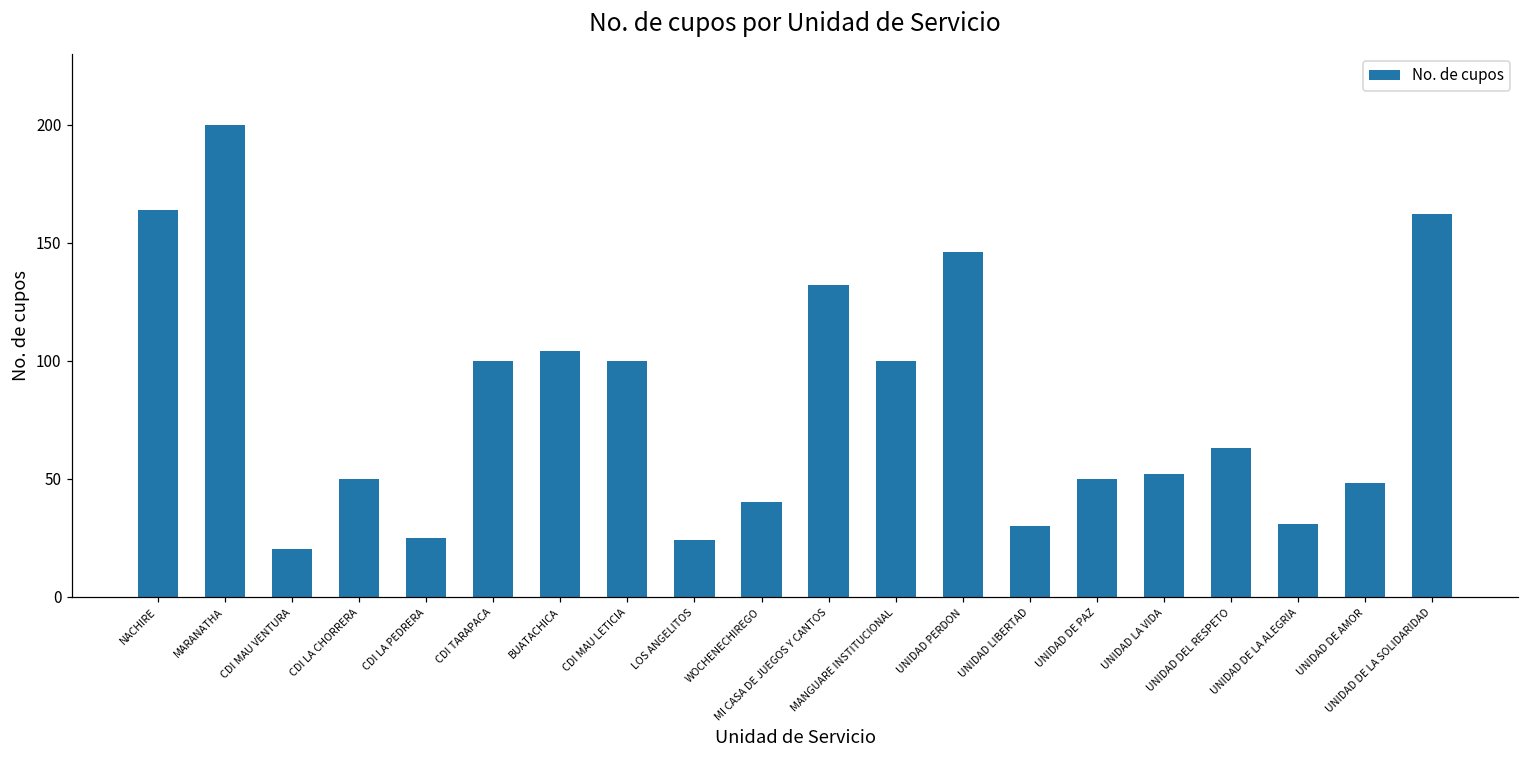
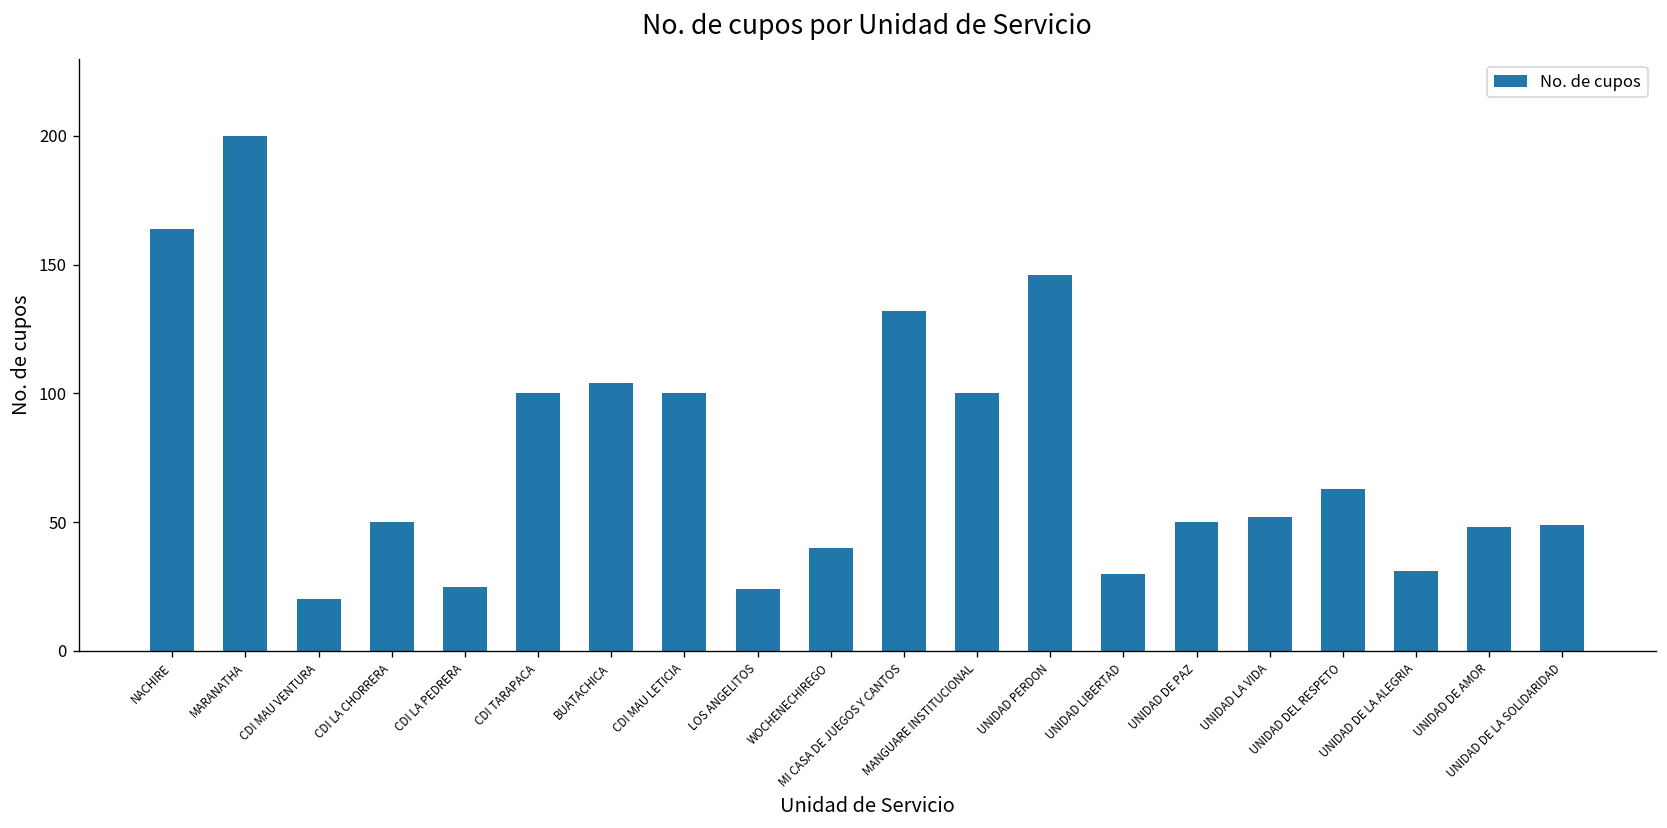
  {
    "NACHIRE": 164,
    "MARANATHA": 200,
    "CDI MAU VENTURA": 20,
    "CDI LA CHORRERA": 50,
    "CDI LA PEDRERA": 25,
    "CDI TARAPACA": 100,
    "BUATACHICA": 104,
    "CDI MAU LETICIA": 100,
    "LOS ANGELITOS": 24,
    "WOCHENECHIREGO": 40,
    "MI CASA DE JUEGOS Y CANTOS": 132,
    "MANGUARE INSTITUCIONAL": 100,
    "UNIDAD PERDON": 146,
    "UNIDAD LIBERTAD": 30,
    "UNIDAD DE PAZ": 50,
    "UNIDAD LA VIDA": 52,
    "UNIDAD DEL RESPETO": 63,
    "UNIDAD DE LA ALEGRIA": 31,
    "UNIDAD DE AMOR": 48,
-   "UNIDAD DE LA SOLIDARIDAD": 162
+   "UNIDAD DE LA SOLIDARIDAD": 49
  }
